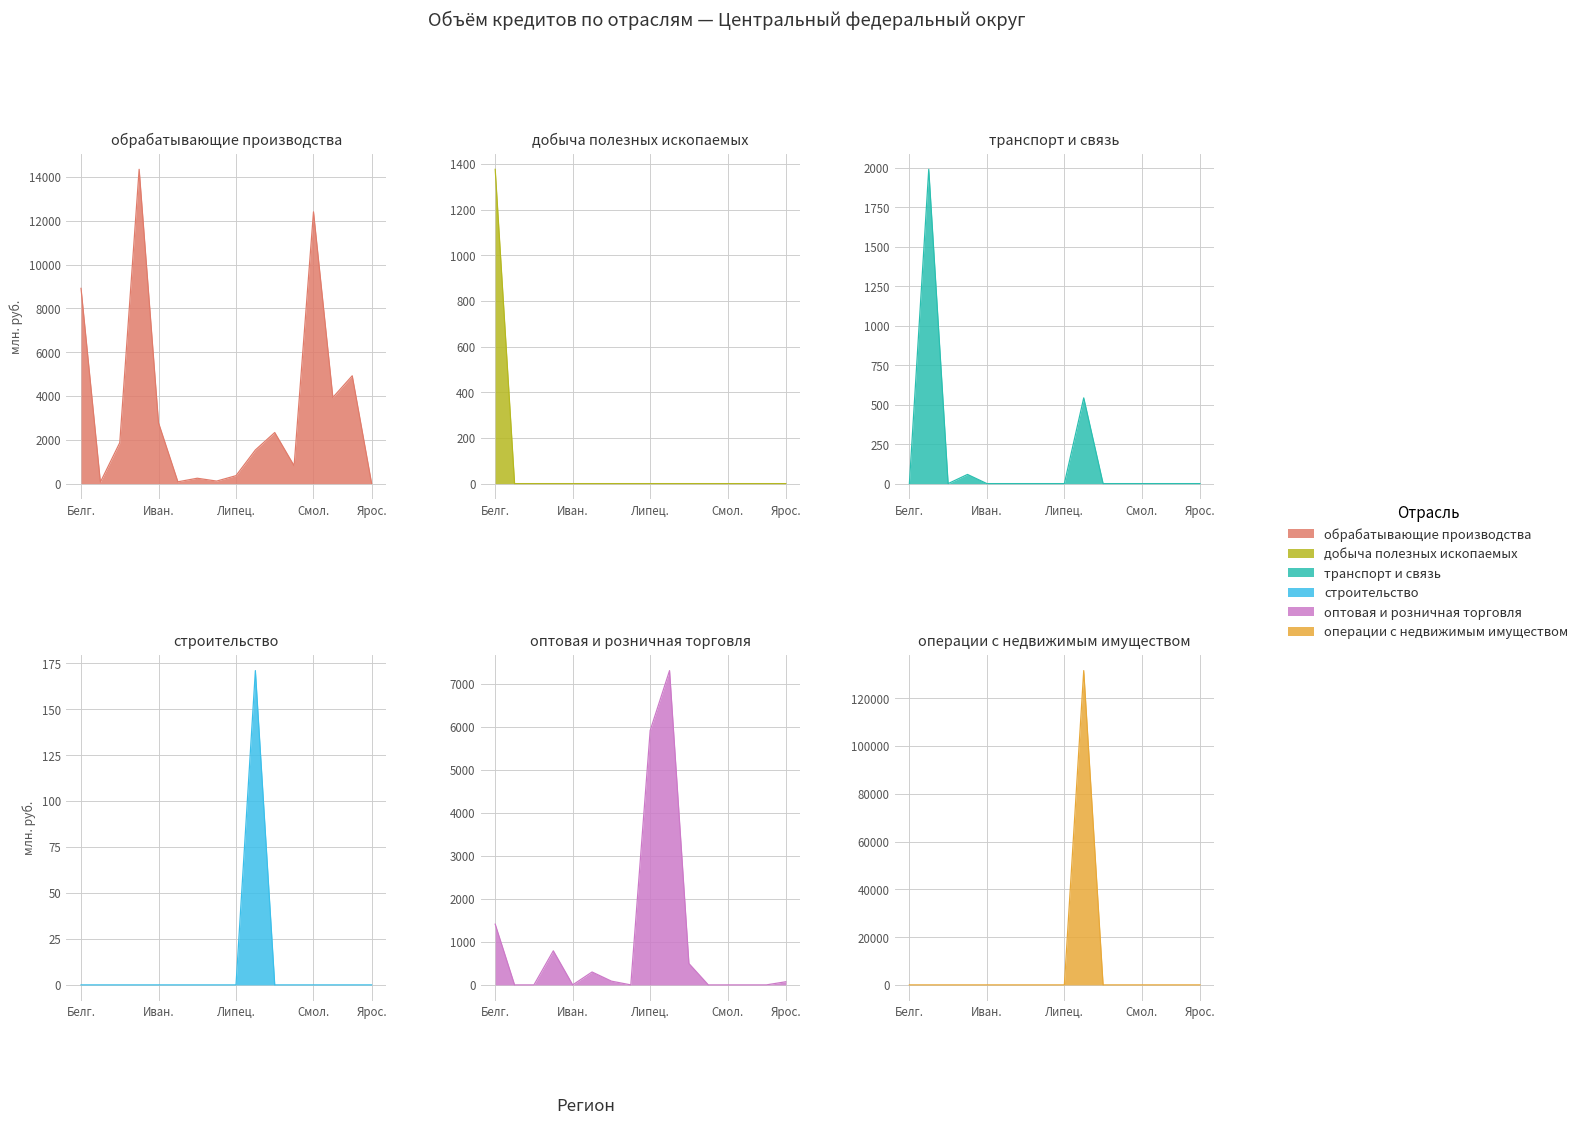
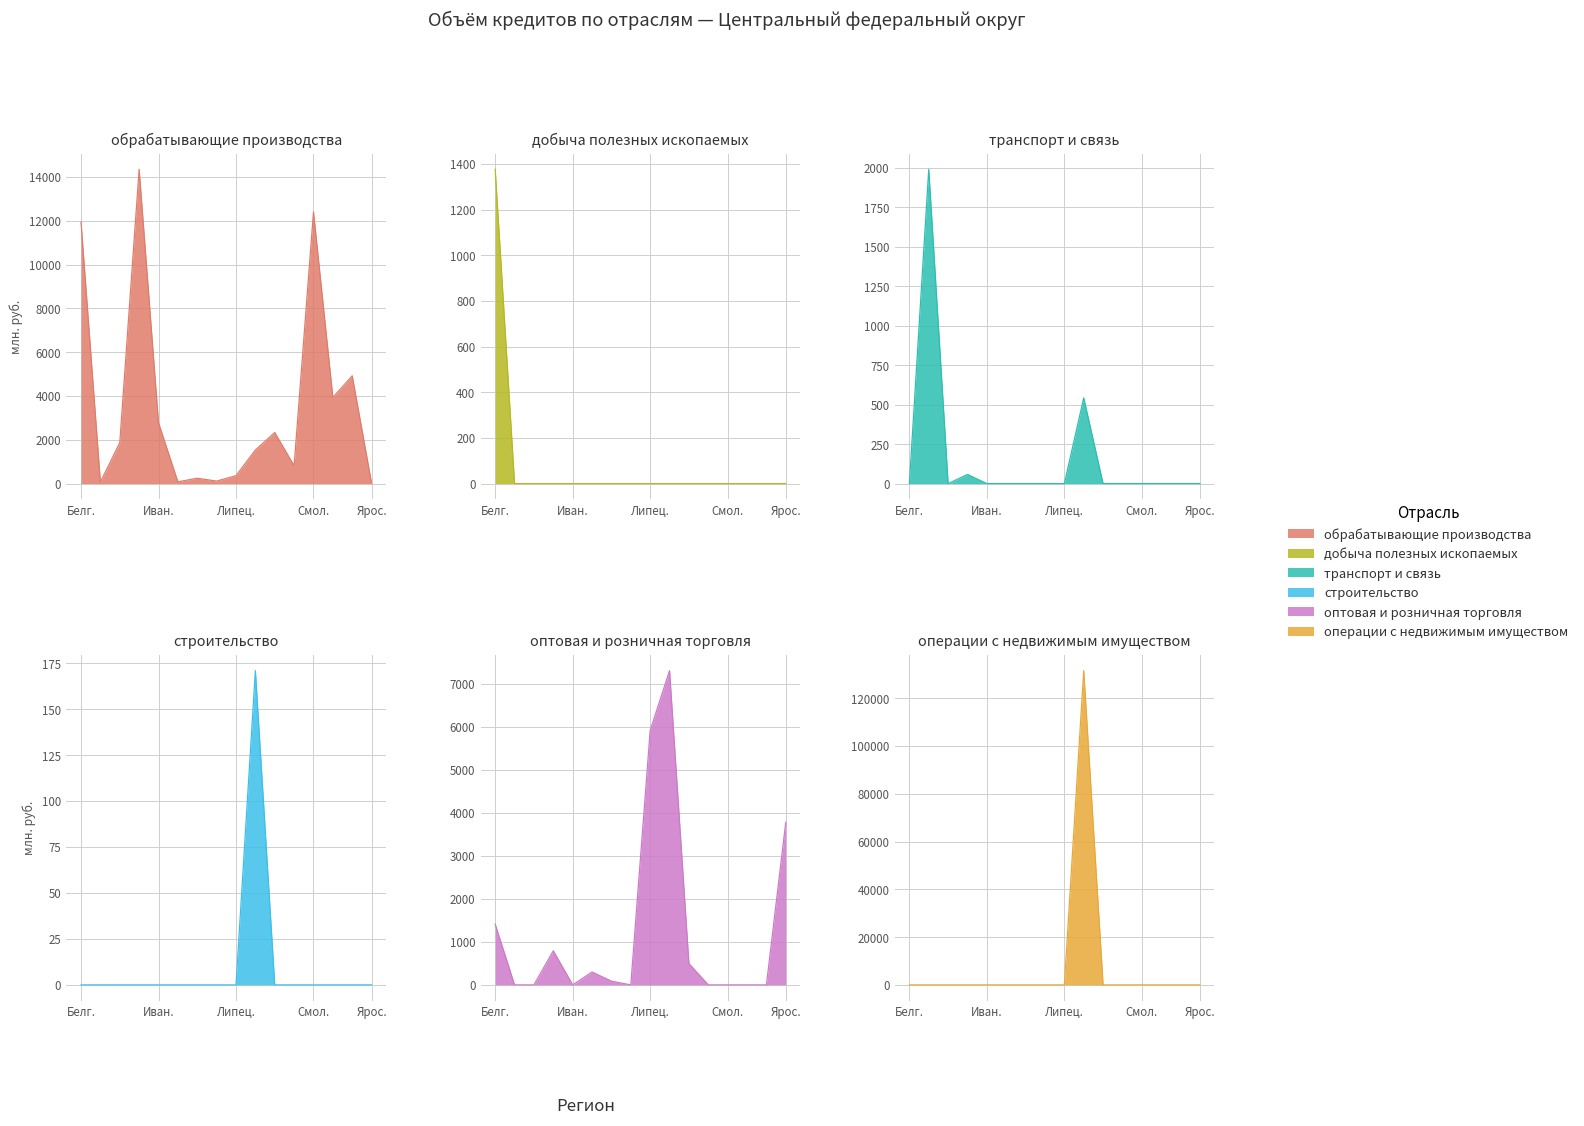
  {
    "обрабатывающие производства": {
-     "Белг.": 8900,
+     "Белг.": 11900,
      "Иван.": 2800,
      "Липец.": 400,
      "Смол.": 12400,
      "Ярос.": 0
    },
    "добыча полезных ископаемых": {
      "Белг.": 1380,
      "Иван.": 0,
      "Липец.": 0,
      "Смол.": 0,
      "Ярос.": 0
    },
    "транспорт и связь": {
      "Белг.": 0,
      "Иван.": 0,
      "Липец.": 0,
      "Смол.": 0,
      "Ярос.": 0
    },
    "строительство": {
      "Белг.": 0,
      "Иван.": 0,
      "Липец.": 0,
      "Смол.": 0,
      "Ярос.": 0
    },
    "оптовая и розничная торговля": {
      "Белг.": 1400,
      "Иван.": 0,
      "Липец.": 5900,
      "Смол.": 0,
-     "Ярос.": 100
+     "Ярос.": 3800
    },
    "операции с недвижимым имуществом": {
      "Белг.": 0,
      "Иван.": 0,
      "Липец.": 0,
      "Смол.": 0,
      "Ярос.": 0
    }
  }
